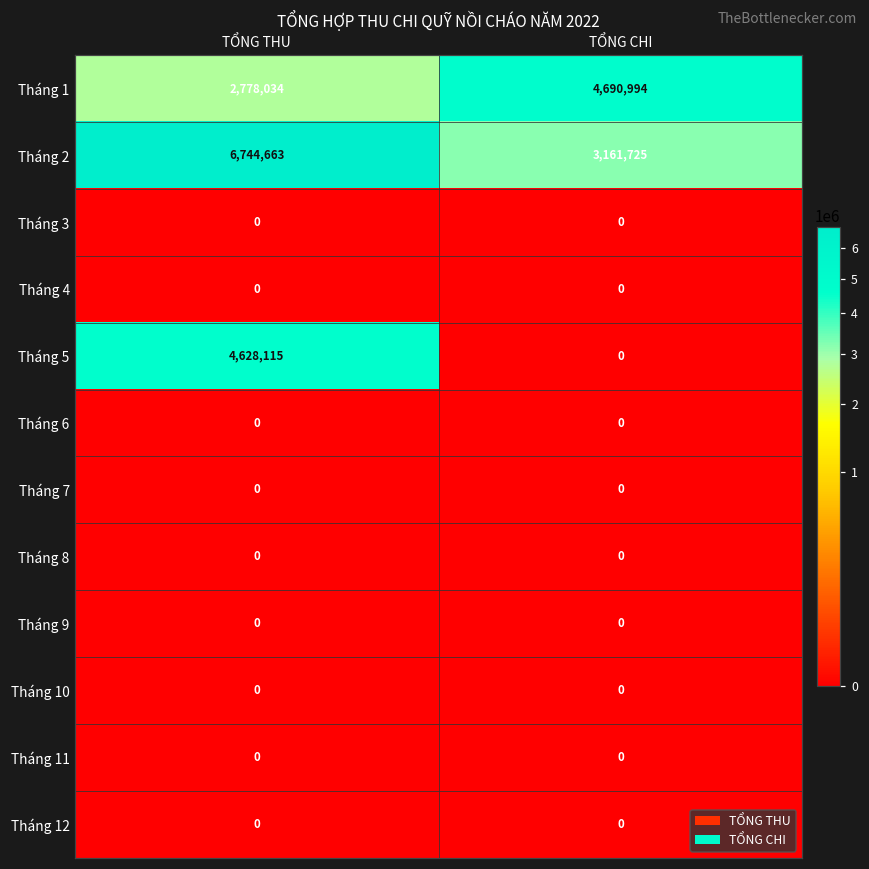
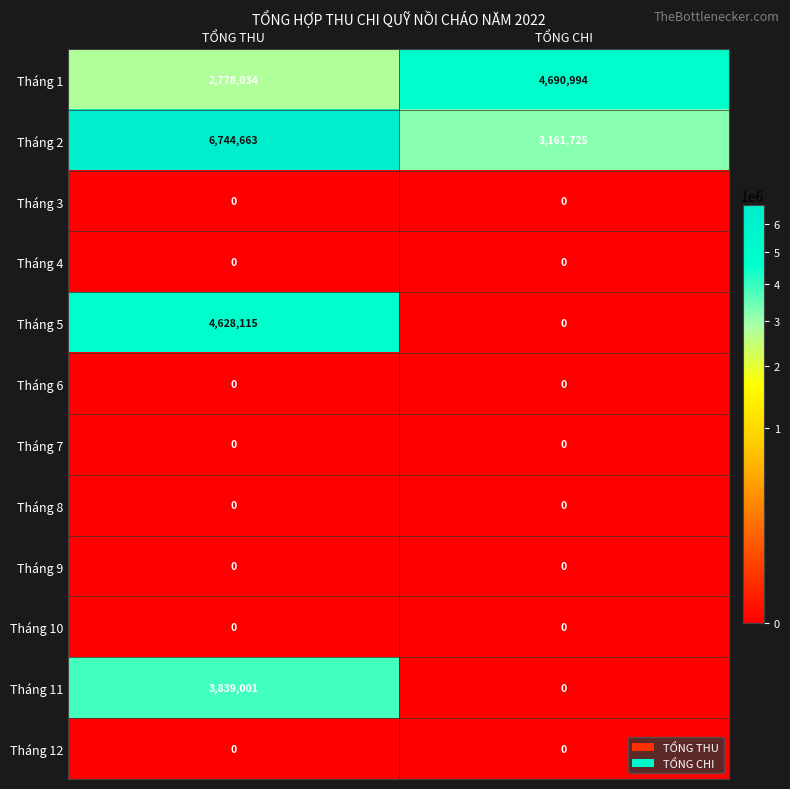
  {
    "Tháng 1": {
      "TỔNG THU": "2,778,034",
      "TỔNG CHI": "4,690,994"
    },
    "Tháng 2": {
      "TỔNG THU": "6,744,663",
      "TỔNG CHI": "3,161,725"
    },
    "Tháng 3": {
      "TỔNG THU": "0",
      "TỔNG CHI": "0"
    },
    "Tháng 4": {
      "TỔNG THU": "0",
      "TỔNG CHI": "0"
    },
    "Tháng 5": {
      "TỔNG THU": "4,628,115",
      "TỔNG CHI": "0"
    },
    "Tháng 6": {
      "TỔNG THU": "0",
      "TỔNG CHI": "0"
    },
    "Tháng 7": {
      "TỔNG THU": "0",
      "TỔNG CHI": "0"
    },
    "Tháng 8": {
      "TỔNG THU": "0",
      "TỔNG CHI": "0"
    },
    "Tháng 9": {
      "TỔNG THU": "0",
      "TỔNG CHI": "0"
    },
    "Tháng 10": {
      "TỔNG THU": "0",
      "TỔNG CHI": "0"
    },
    "Tháng 11": {
-     "TỔNG THU": "0",
+     "TỔNG THU": "3,839,001",
      "TỔNG CHI": "0"
    },
    "Tháng 12": {
      "TỔNG THU": "0",
      "TỔNG CHI": "0"
    }
  }
